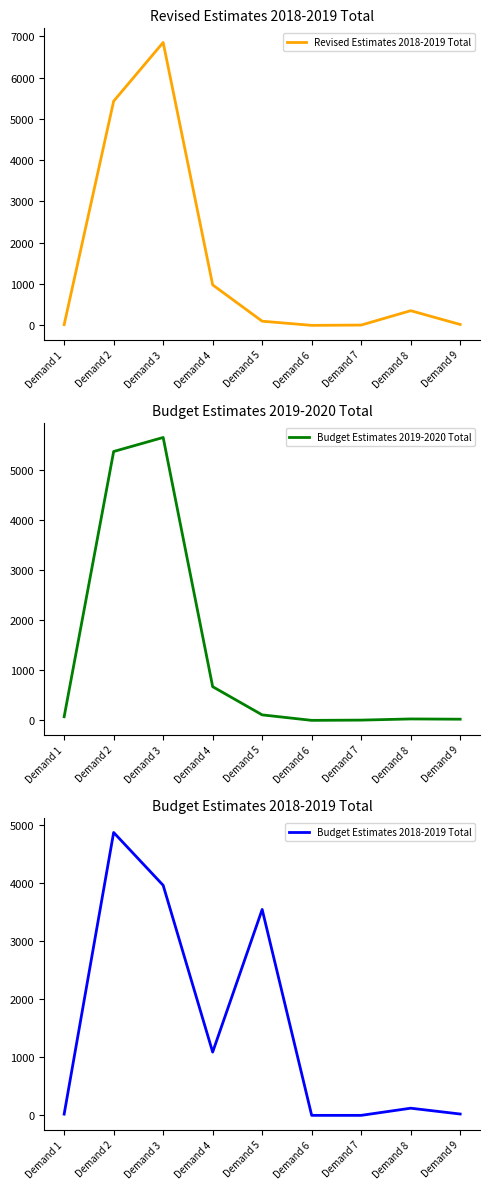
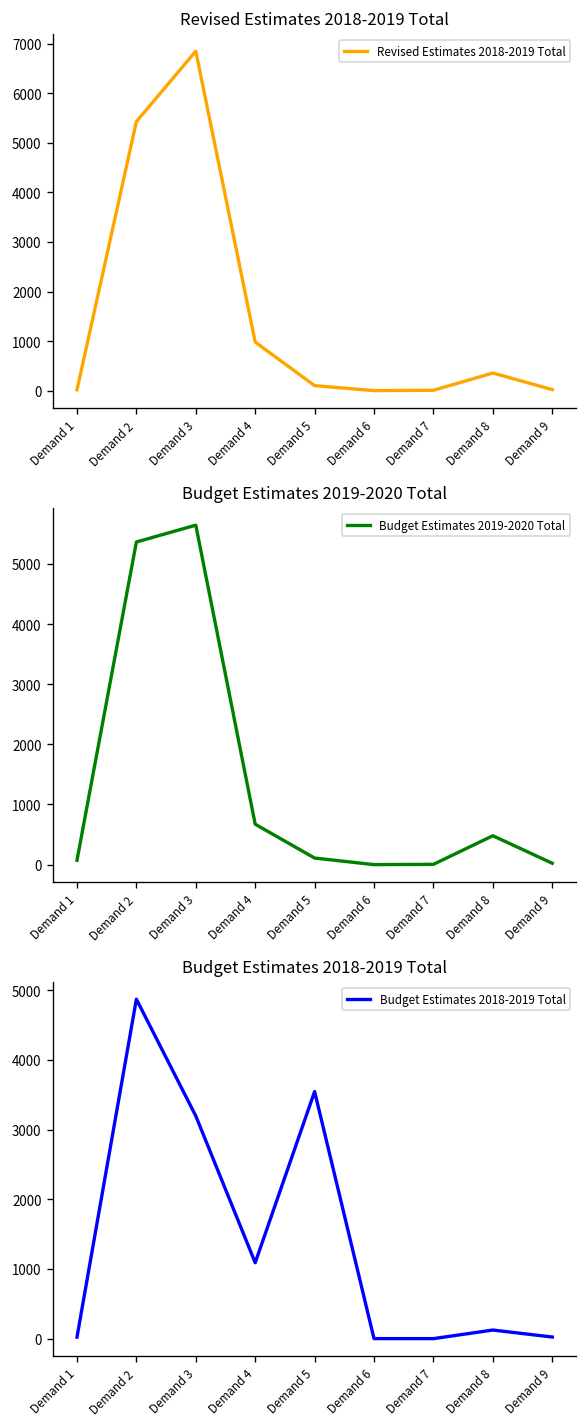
  {
    "Revised Estimates 2018-2019 Total": {
      "Demand 1": 0,
      "Demand 2": 5400,
      "Demand 3": 6900,
      "Demand 4": 1000,
      "Demand 5": 100,
      "Demand 6": 0,
      "Demand 7": 0,
      "Demand 8": 400,
      "Demand 9": 0
    },
    "Budget Estimates 2019-2020 Total": {
      "Demand 1": 100,
      "Demand 2": 5400,
      "Demand 3": 5600,
      "Demand 4": 700,
      "Demand 5": 100,
      "Demand 6": 0,
      "Demand 7": 0,
-     "Demand 8": 0,
+     "Demand 8": 500,
      "Demand 9": 0
    },
    "Budget Estimates 2018-2019 Total": {
      "Demand 1": 0,
      "Demand 2": 4900,
-     "Demand 3": 4000,
+     "Demand 3": 3200,
      "Demand 4": 1100,
      "Demand 5": 3500,
      "Demand 6": 0,
      "Demand 7": 0,
      "Demand 8": 100,
      "Demand 9": 0
    }
  }
